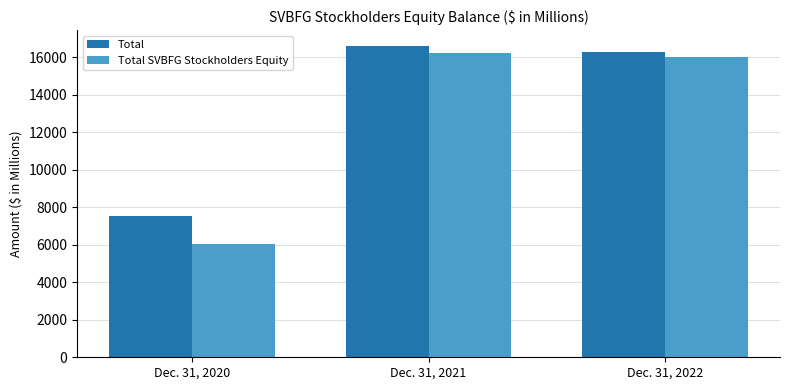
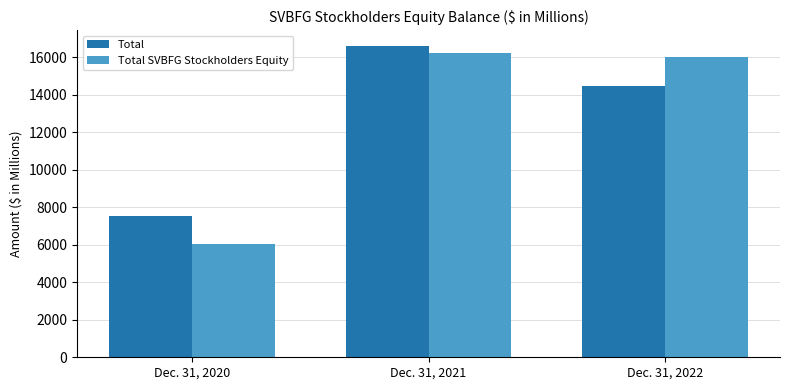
  {
    "Total": {
      "Dec. 31, 2020": 7500,
      "Dec. 31, 2021": 16600,
-     "Dec. 31, 2022": 16300
+     "Dec. 31, 2022": 14500
    },
    "Total SVBFG Stockholders Equity": {
      "Dec. 31, 2020": 6000,
      "Dec. 31, 2021": 16200,
      "Dec. 31, 2022": 16000
    }
  }
